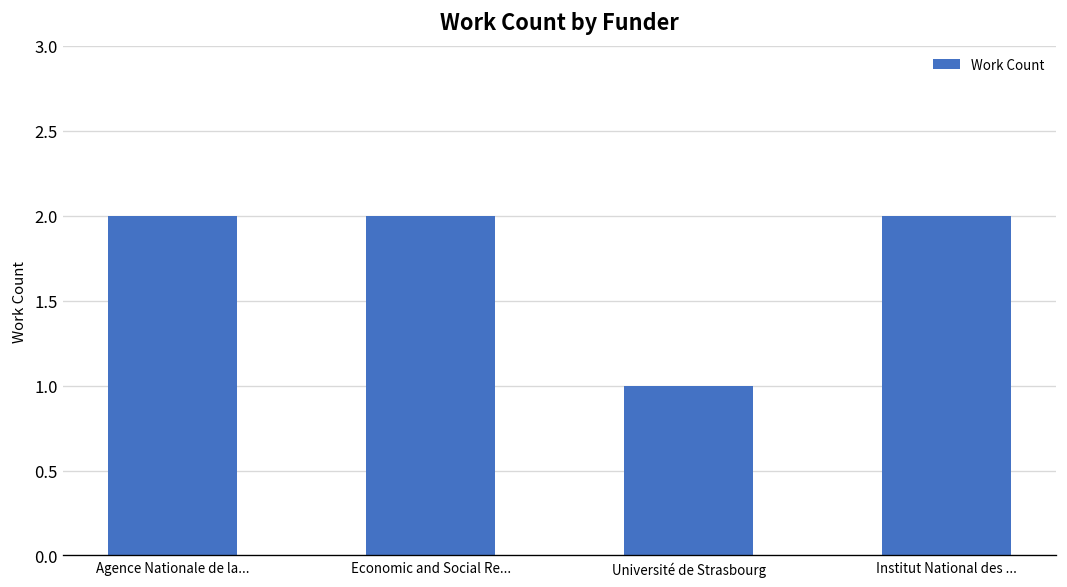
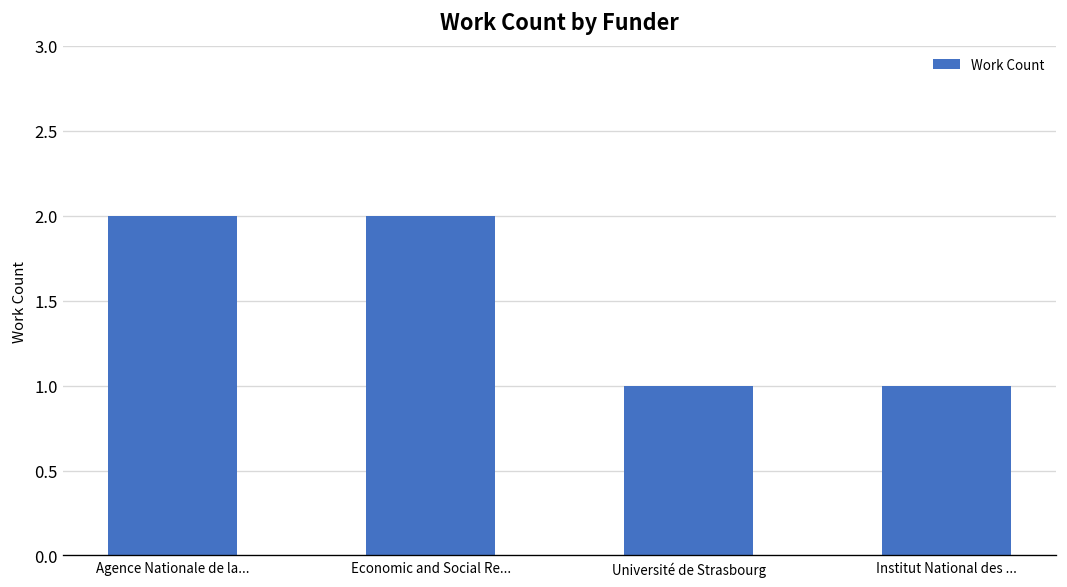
  {
    "Agence Nationale de la...": 2,
    "Economic and Social Re...": 2,
    "Université de Strasbourg": 1,
-   "Institut National des ...": 2
+   "Institut National des ...": 1
  }
